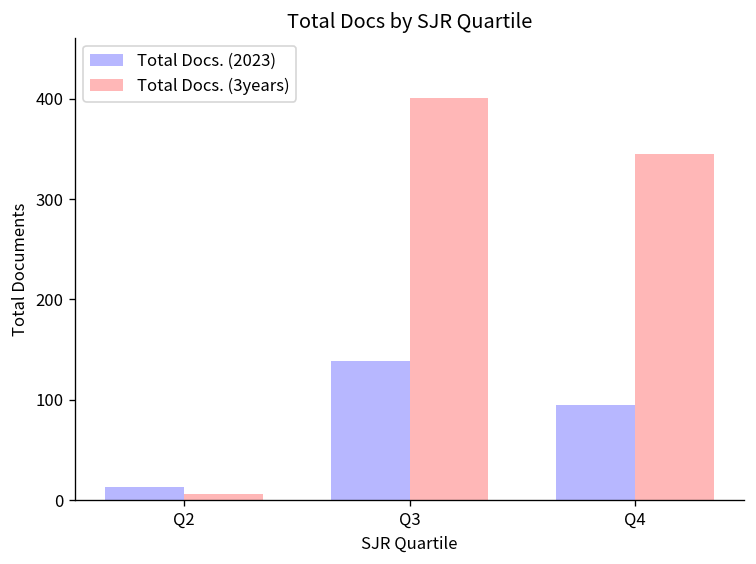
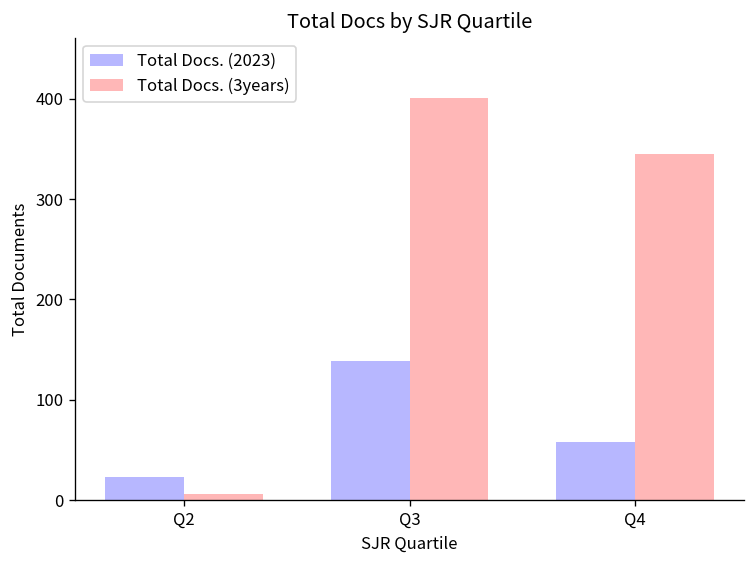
  {
    "Total Docs. (2023)": {
-     "Q2": 10,
+     "Q2": 20,
      "Q3": 140,
-     "Q4": 100
+     "Q4": 60
    },
    "Total Docs. (3years)": {
      "Q2": 10,
      "Q3": 400,
      "Q4": 350
    }
  }
